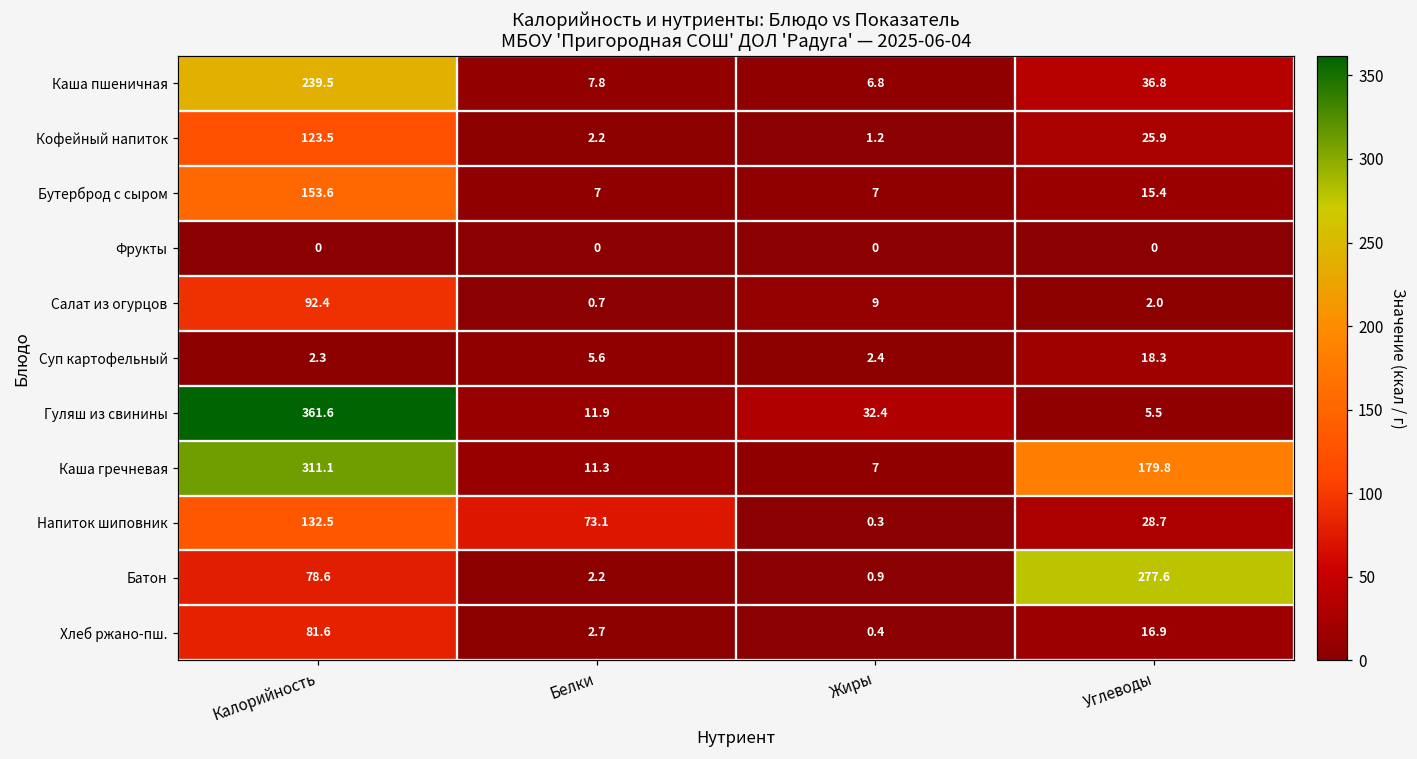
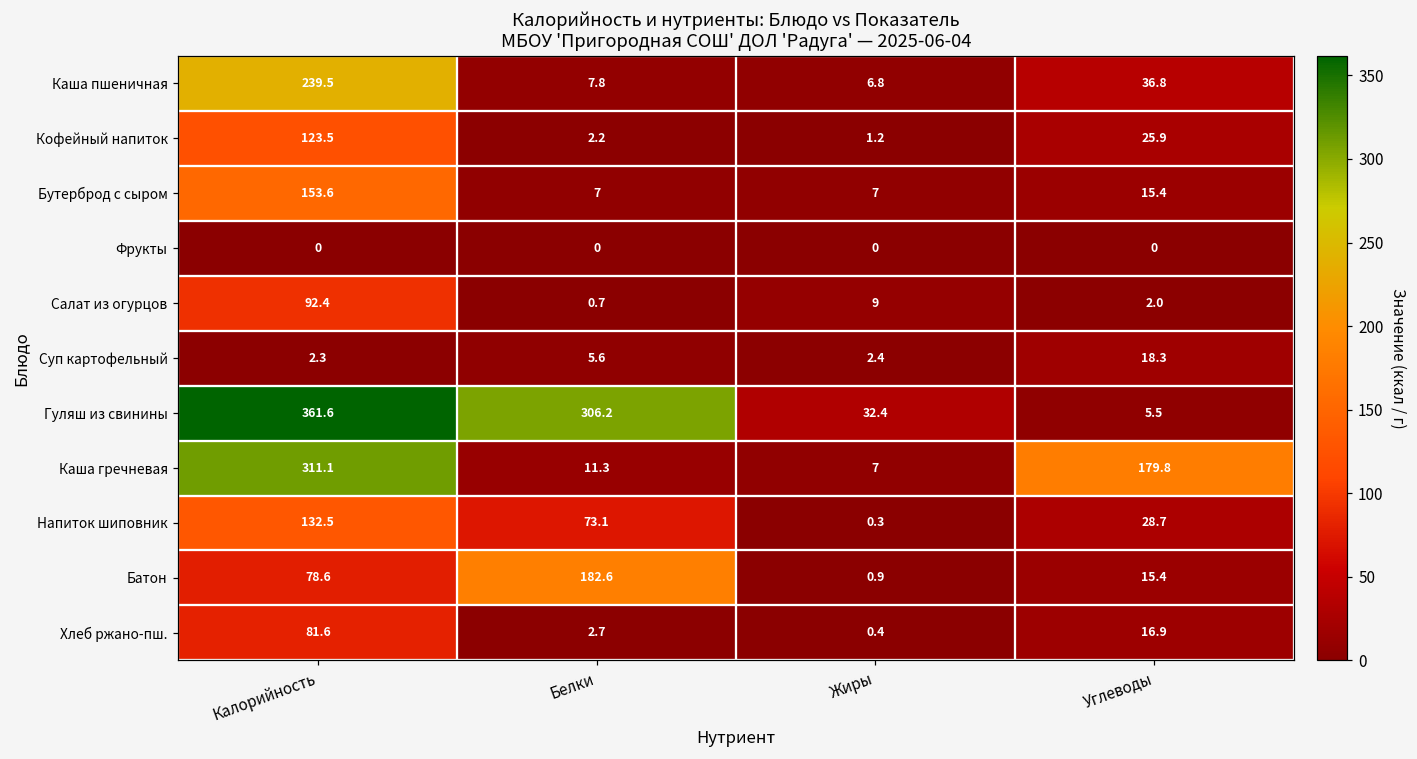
  {
    "Каша пшеничная": {
      "Калорийность": 239.5,
      "Белки": 7.8,
      "Жиры": 6.8,
      "Углеводы": 36.8
    },
    "Кофейный напиток": {
      "Калорийность": 123.5,
      "Белки": 2.2,
      "Жиры": 1.2,
      "Углеводы": 25.9
    },
    "Бутерброд с сыром": {
      "Калорийность": 153.6,
      "Белки": 7,
      "Жиры": 7,
      "Углеводы": 15.4
    },
    "Фрукты": {
      "Калорийность": 0,
      "Белки": 0,
      "Жиры": 0,
      "Углеводы": 0
    },
    "Салат из огурцов": {
      "Калорийность": 92.4,
      "Белки": 0.7,
      "Жиры": 9,
      "Углеводы": 2.0
    },
    "Суп картофельный": {
      "Калорийность": 2.3,
      "Белки": 5.6,
      "Жиры": 2.4,
      "Углеводы": 18.3
    },
    "Гуляш из свинины": {
      "Калорийность": 361.6,
-     "Белки": 11.9,
+     "Белки": 306.2,
      "Жиры": 32.4,
      "Углеводы": 5.5
    },
    "Каша гречневая": {
      "Калорийность": 311.1,
      "Белки": 11.3,
      "Жиры": 7,
      "Углеводы": 179.8
    },
    "Напиток шиповник": {
      "Калорийность": 132.5,
      "Белки": 73.1,
      "Жиры": 0.3,
      "Углеводы": 28.7
    },
    "Батон": {
      "Калорийность": 78.6,
-     "Белки": 2.2,
+     "Белки": 182.6,
      "Жиры": 0.9,
-     "Углеводы": 277.6
+     "Углеводы": 15.4
    },
    "Хлеб ржано-пш.": {
      "Калорийность": 81.6,
      "Белки": 2.7,
      "Жиры": 0.4,
      "Углеводы": 16.9
    }
  }
